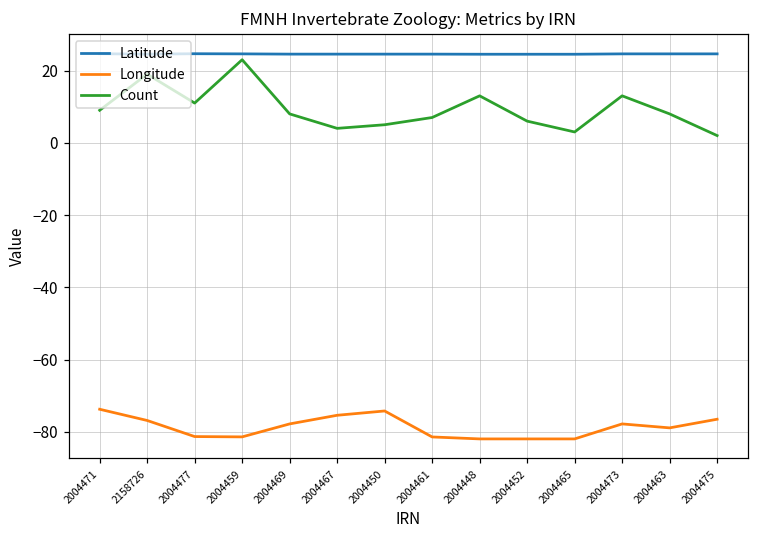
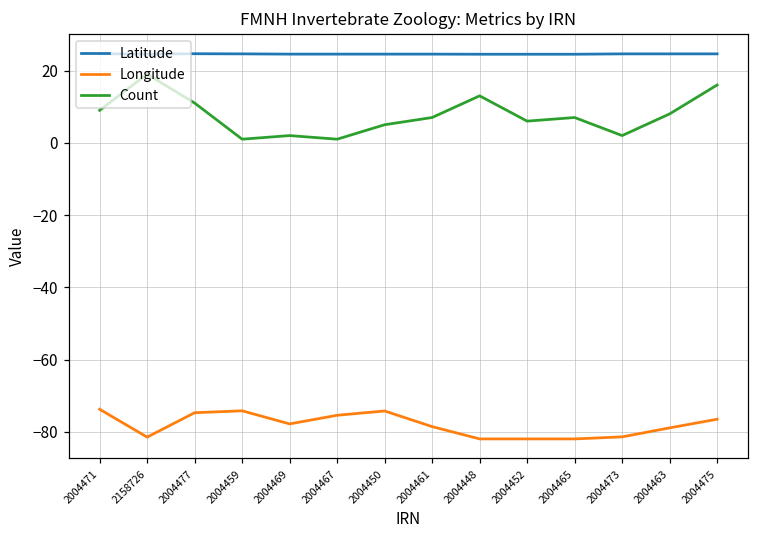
  {
    "Latitude": {
      "2004477": 25,
      "2004459": 25,
      "2004469": 25,
      "2004467": 25,
      "2004450": 25,
      "2004461": 25,
      "2004448": 25,
      "2004452": 25,
      "2004465": 25,
      "2004473": 25,
      "2004463": 25,
      "2004475": 25
    },
    "Longitude": {
      "2004471": -74,
-     "2158726": -77,
-     "2004477": -81,
-     "2004459": -81,
+     "2158726": -81,
+     "2004477": -75,
+     "2004459": -74,
      "2004469": -78,
      "2004467": -75,
      "2004450": -74,
-     "2004461": -81,
+     "2004461": -79,
      "2004448": -82,
      "2004452": -82,
      "2004465": -82,
-     "2004473": -78,
+     "2004473": -81,
      "2004463": -79,
      "2004475": -77
    },
    "Count": {
      "2004471": 9,
      "2004477": 11,
-     "2004459": 23,
-     "2004469": 8,
-     "2004467": 4,
+     "2004459": 1,
+     "2004469": 2,
+     "2004467": 1,
      "2004450": 5,
      "2004461": 7,
      "2004448": 13,
      "2004452": 6,
-     "2004465": 3,
-     "2004473": 13,
+     "2004465": 7,
+     "2004473": 2,
      "2004463": 8,
-     "2004475": 2
+     "2004475": 16
    }
  }
